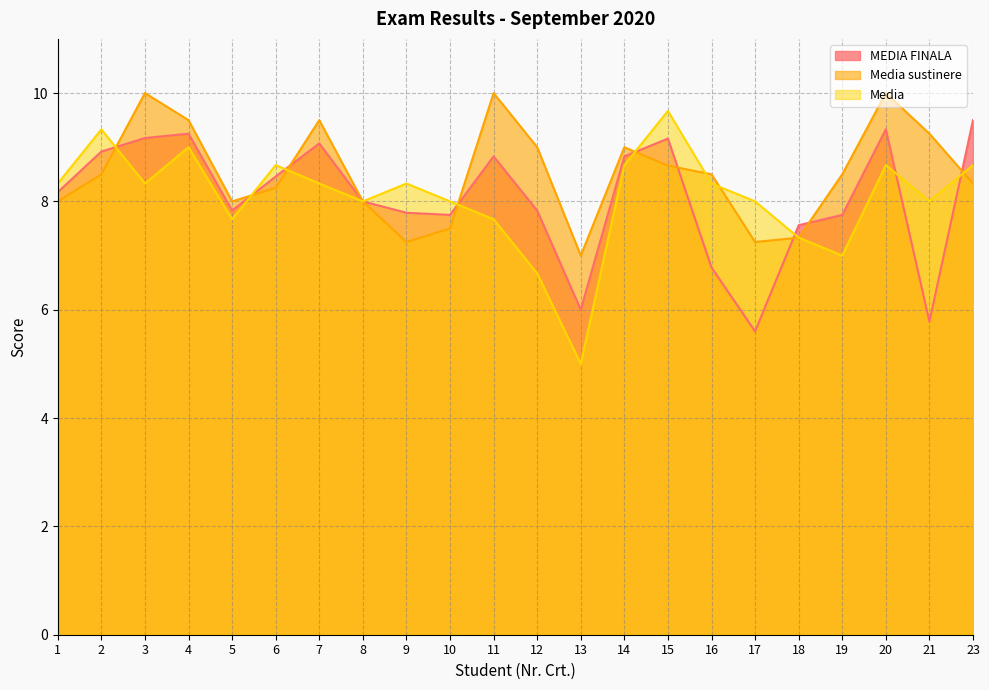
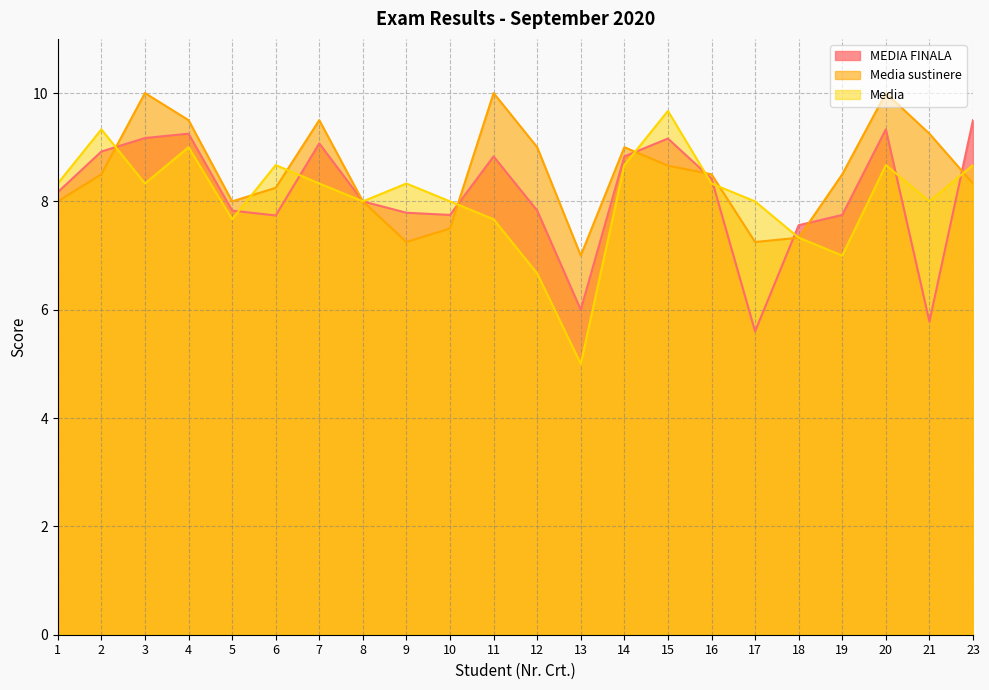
  {
    "MEDIA FINALA": {
      "1": 8.2,
      "2": 8.9,
      "3": 9.2,
      "4": 9.3,
      "5": 7.8,
-     "6": 8.5,
+     "6": 7.7,
      "7": 9.1,
      "9": 7.8,
      "10": 7.8,
      "11": 8.8,
      "12": 7.8,
      "13": 6.0,
      "14": 8.8,
      "15": 9.2,
-     "16": 6.8,
+     "16": 8.4,
      "17": 5.6,
      "18": 7.6,
      "19": 7.8,
      "20": 9.3,
      "21": 5.8,
      "23": 9.5
    }
  }
